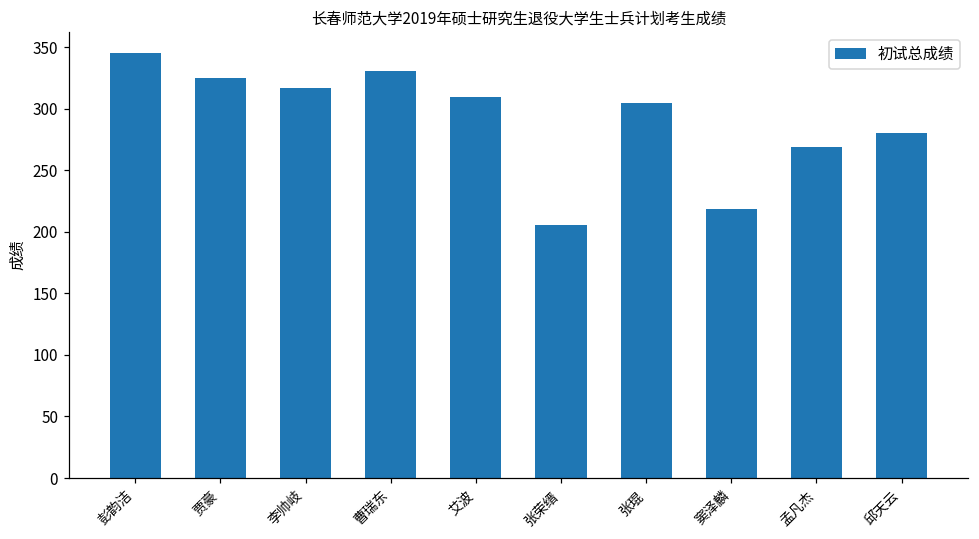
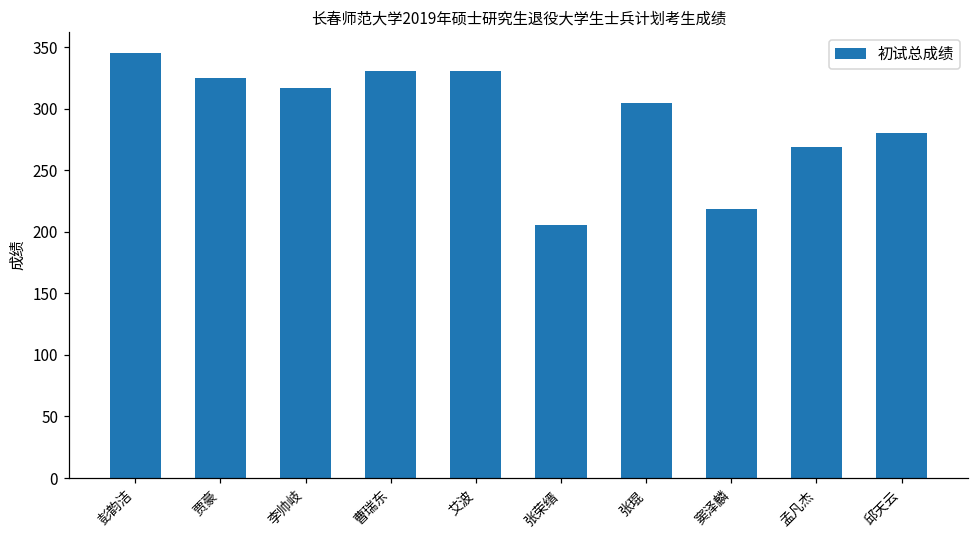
  {
    "彭韵洁": 345,
    "贾豪": 325,
    "李帅岐": 317,
    "曹瑞东": 331,
-   "艾波": 310,
+   "艾波": 331,
    "张荣缙": 206,
    "张琨": 305,
    "窦泽麟": 219,
    "孟凡杰": 269,
    "邱天云": 280
  }
